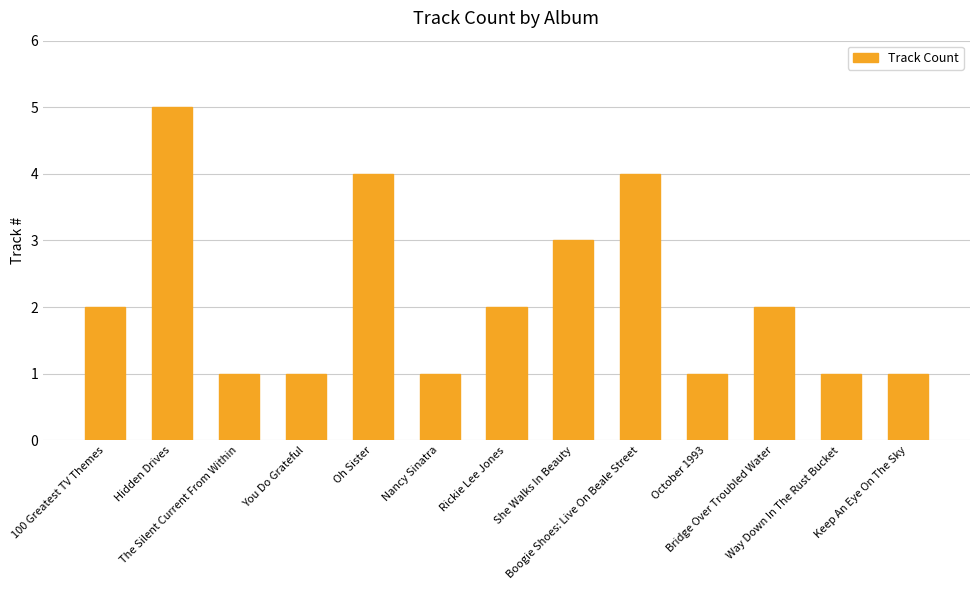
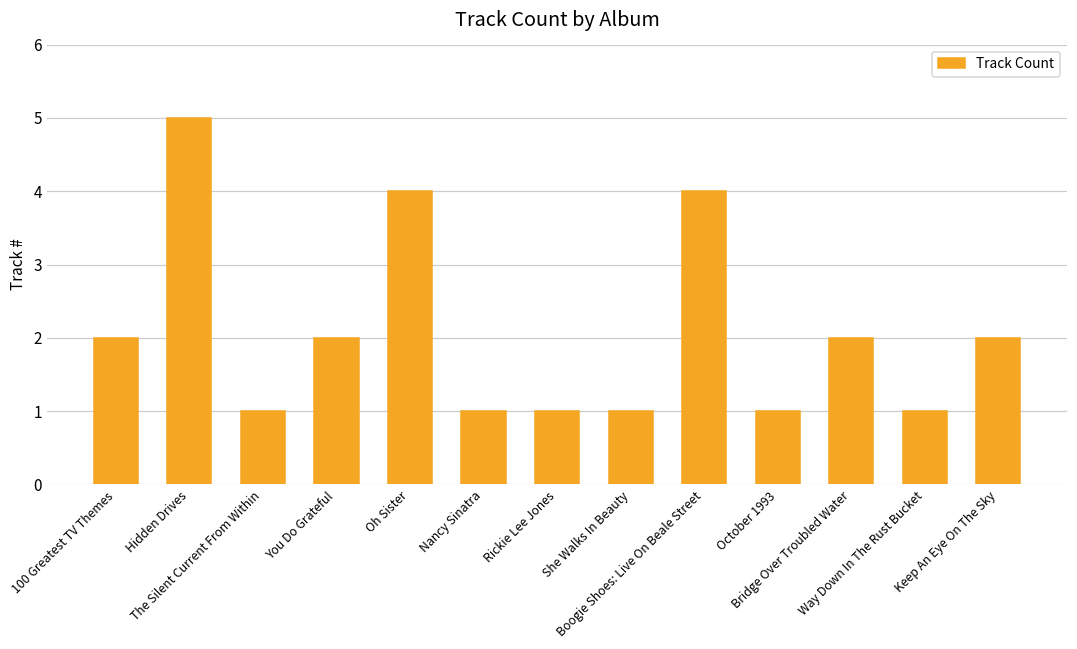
  {
    "100 Greatest TV Themes": 2,
    "Hidden Drives": 5,
    "The Silent Current From Within": 1,
-   "You Do Grateful": 1,
+   "You Do Grateful": 2,
    "Oh Sister": 4,
    "Nancy Sinatra": 1,
-   "Rickie Lee Jones": 2,
-   "She Walks In Beauty": 3,
+   "Rickie Lee Jones": 1,
+   "She Walks In Beauty": 1,
    "Boogie Shoes: Live On Beale Street": 4,
    "October 1993": 1,
    "Bridge Over Troubled Water": 2,
    "Way Down In The Rust Bucket": 1,
-   "Keep An Eye On The Sky": 1
+   "Keep An Eye On The Sky": 2
  }
